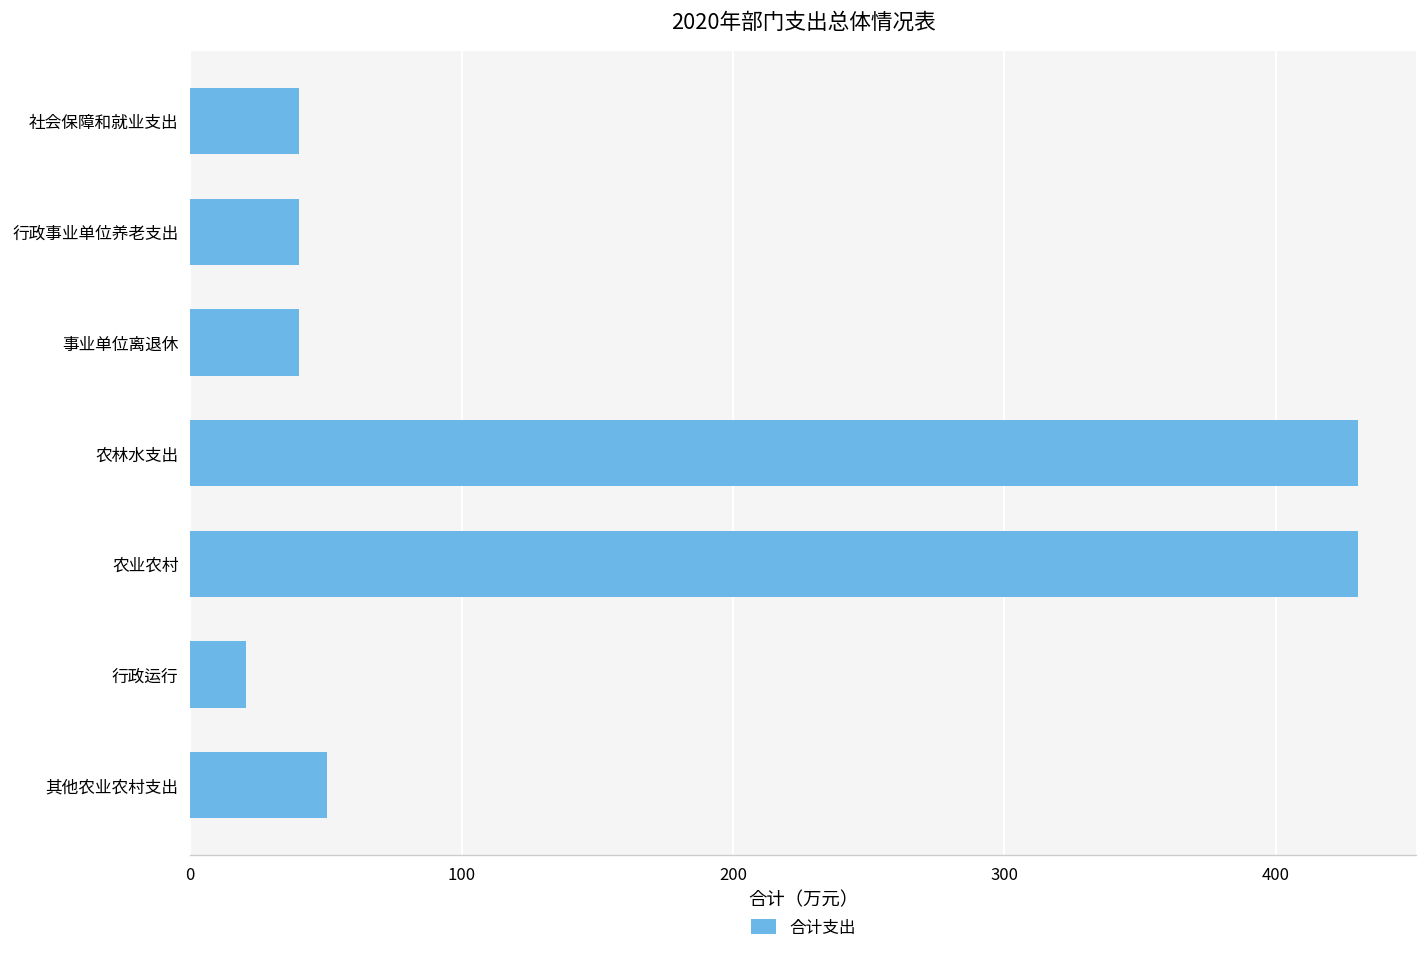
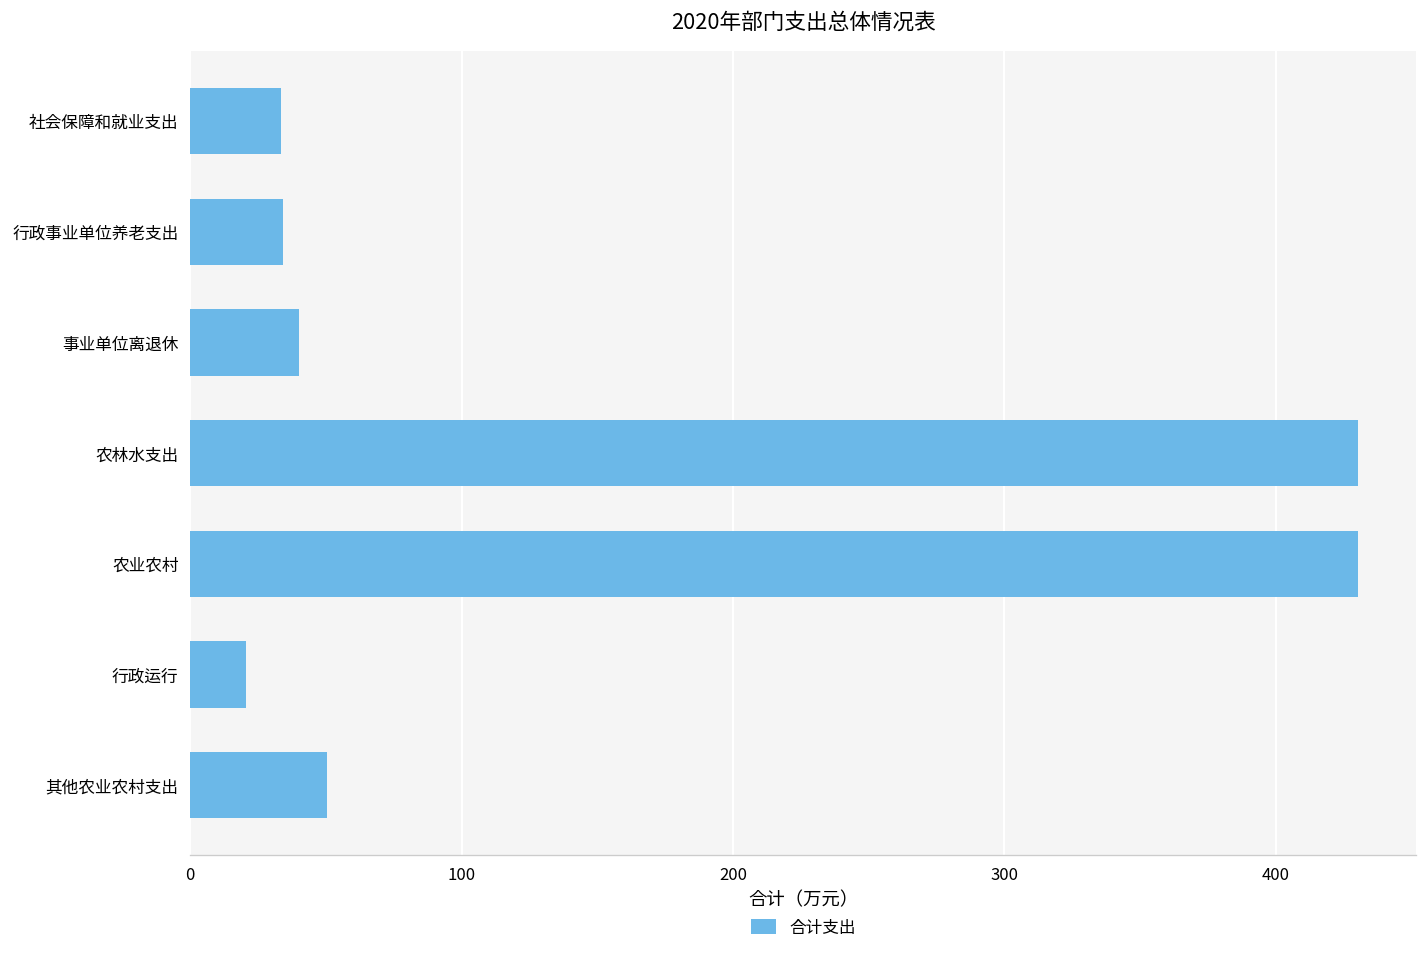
  {
-   "社会保障和就业支出": 40,
-   "行政事业单位养老支出": 40,
+   "社会保障和就业支出": 33,
+   "行政事业单位养老支出": 34,
    "事业单位离退休": 40,
    "农林水支出": 430,
    "农业农村": 430,
    "行政运行": 21,
    "其他农业农村支出": 50
  }
